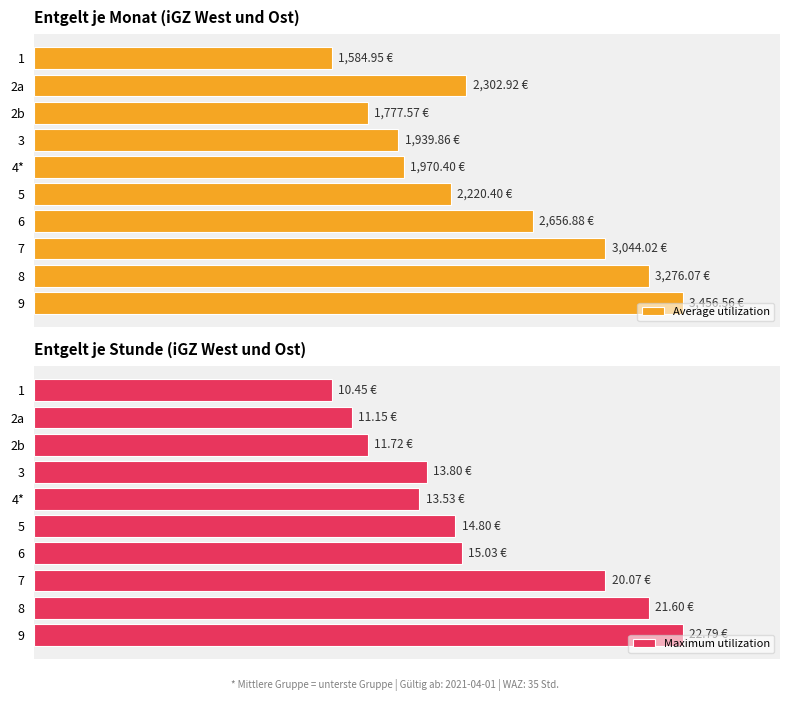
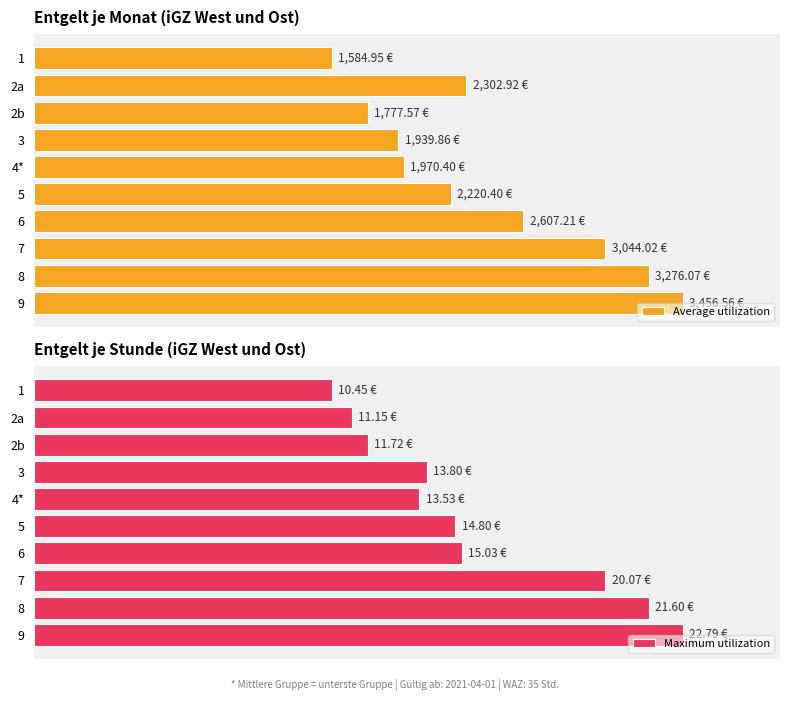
  {
    "Entgelt je Monat (iGZ West und Ost)": {
      "1": "1,584.95",
      "2a": "2,302.92",
      "2b": "1,777.57",
      "3": "1,939.86",
      "4*": "1,970.40",
      "5": "2,220.40",
-     "6": "2,656.88",
+     "6": "2,607.21",
      "7": "3,044.02",
      "8": "3,276.07"
    },
    "Entgelt je Stunde (iGZ West und Ost)": {
      "1": "10.45",
      "2a": "11.15",
      "2b": "11.72",
      "3": "13.80",
      "4*": "13.53",
      "5": "14.80",
      "6": "15.03",
      "7": "20.07",
      "8": "21.60"
    }
  }
